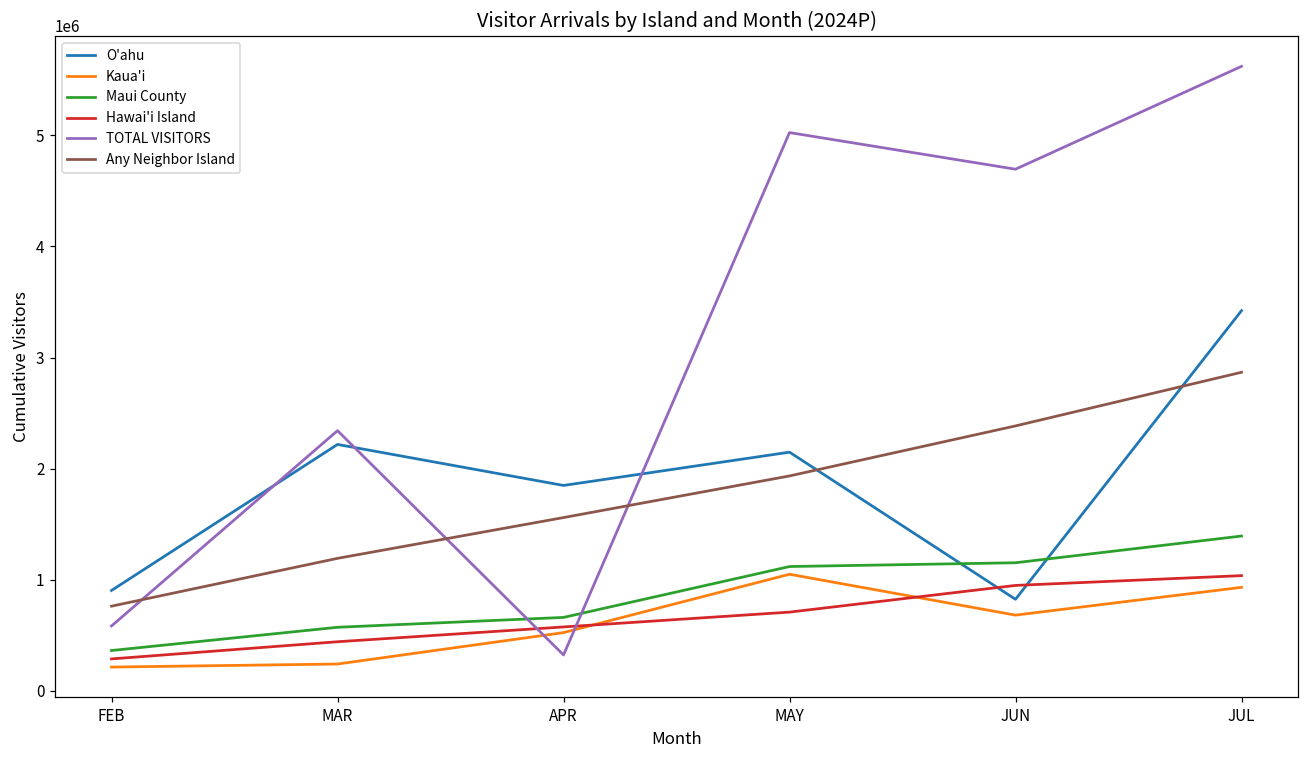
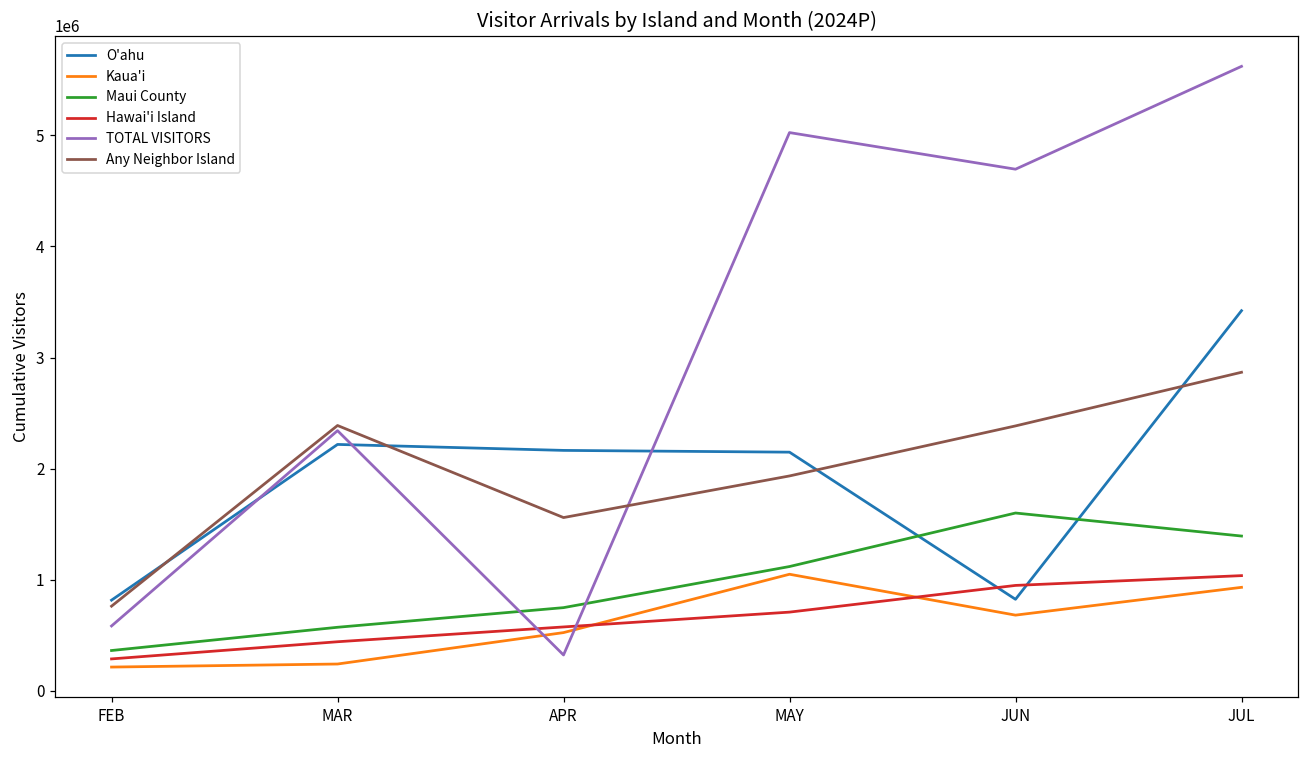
  {
    "O'ahu": {
-     "FEB": 900000,
+     "FEB": 820000,
      "MAR": 2220000,
-     "APR": 1850000,
+     "APR": 2160000,
      "MAY": 2150000,
      "JUN": 820000,
      "JUL": 3420000
    },
    "Kaua'i": {
      "FEB": 210000,
      "MAR": 240000,
      "APR": 520000,
      "MAY": 1050000,
      "JUN": 680000,
      "JUL": 930000
    },
    "Maui County": {
      "FEB": 360000,
      "MAR": 570000,
-     "APR": 660000,
+     "APR": 750000,
      "MAY": 1120000,
-     "JUN": 1150000,
+     "JUN": 1600000,
      "JUL": 1390000
    },
    "Hawai'i Island": {
      "FEB": 290000,
      "MAR": 440000,
      "APR": 580000,
      "MAY": 710000,
      "JUN": 950000,
      "JUL": 1040000
    },
    "TOTAL VISITORS": {
      "FEB": 580000,
      "MAR": 2340000,
      "APR": 320000,
      "MAY": 5020000,
      "JUN": 4690000,
      "JUL": 5620000
    },
    "Any Neighbor Island": {
      "FEB": 760000,
-     "MAR": 1190000,
+     "MAR": 2390000,
      "APR": 1560000,
      "MAY": 1930000,
      "JUN": 2380000,
      "JUL": 2870000
    }
  }
